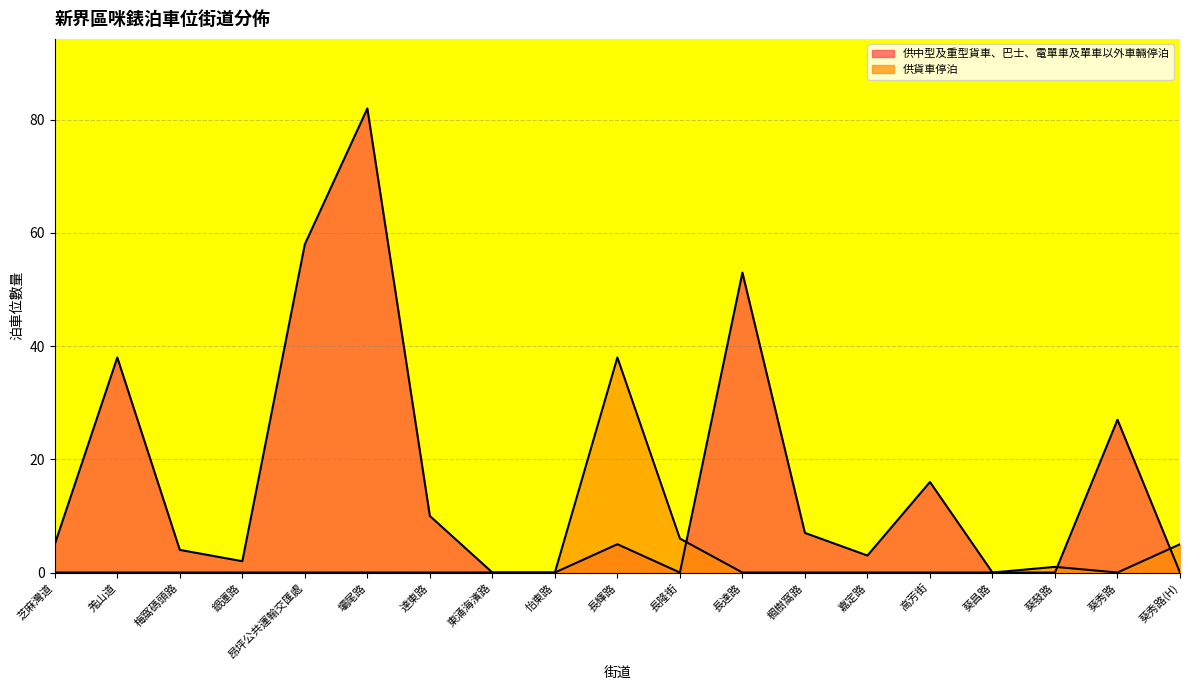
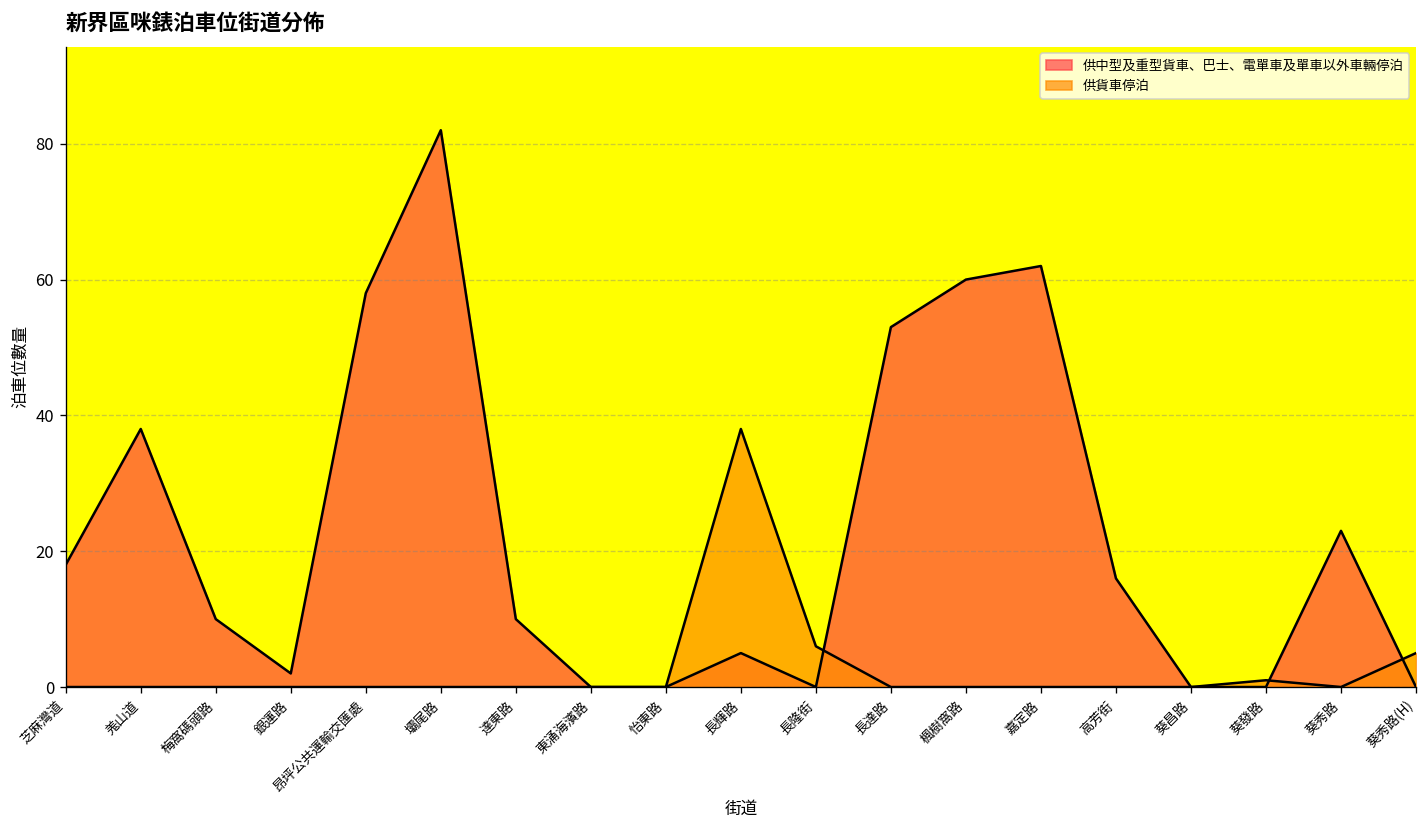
  {
    "供中型及重型貨車、巴士、電單車及單車以外車輛停泊": {
-     "芝麻灣道": 5,
+     "芝麻灣道": 18,
      "羗山道": 38,
-     "梅窩碼頭路": 4,
+     "梅窩碼頭路": 10,
      "銀運路": 2,
      "昂坪公共運輸交匯處": 58,
      "壩尾路": 82,
      "達東路": 10,
      "長輝路": 5,
      "長隆街": 0,
      "長達路": 53,
-     "楓樹窩路": 7,
-     "嘉定路": 3,
+     "楓樹窩路": 60,
+     "嘉定路": 62,
      "高芳街": 16,
      "葵發路": 0,
-     "葵秀路": 27,
+     "葵秀路": 23,
      "葵秀路(H)": 0
    },
    "供貨車停泊": {
      "芝麻灣道": 0,
      "羗山道": 0,
      "梅窩碼頭路": 0,
      "銀運路": 0,
      "昂坪公共運輸交匯處": 0,
      "壩尾路": 0,
      "達東路": 0,
      "長輝路": 38,
      "長隆街": 6,
      "長達路": 0,
      "楓樹窩路": 0,
      "嘉定路": 0,
      "高芳街": 0,
      "葵發路": 1,
      "葵秀路": 0,
      "葵秀路(H)": 5
    }
  }
